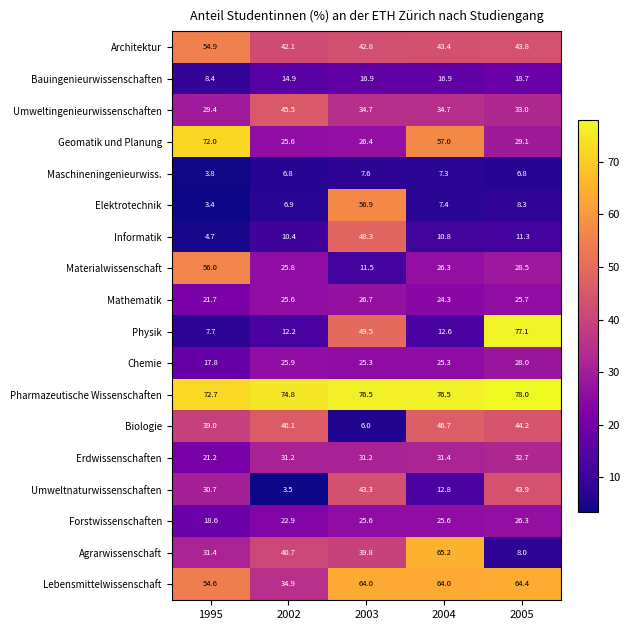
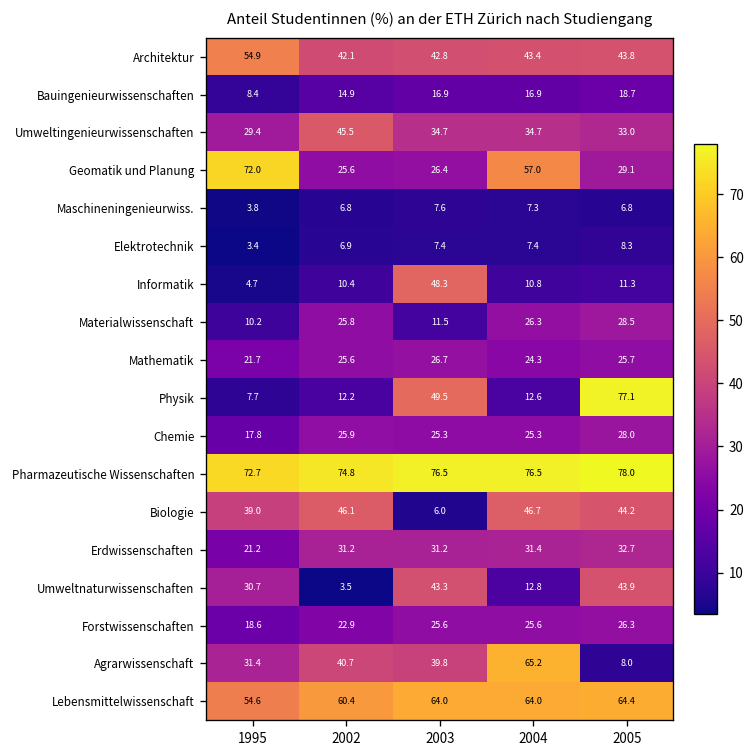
  {
    "Architektur": {
      "1995": 54.9,
      "2002": 42.1,
      "2003": 42.8,
      "2004": 43.4,
      "2005": 43.8
    },
    "Bauingenieurwissenschaften": {
      "1995": 8.4,
      "2002": 14.9,
      "2003": 16.9,
      "2004": 16.9,
      "2005": 18.7
    },
    "Umweltingenieurwissenschaften": {
      "1995": 29.4,
      "2002": 45.5,
      "2003": 34.7,
      "2004": 34.7,
      "2005": 33.0
    },
    "Geomatik und Planung": {
      "1995": 72.0,
      "2002": 25.6,
      "2003": 26.4,
      "2004": 57.0,
      "2005": 29.1
    },
    "Maschineningenieurwiss.": {
      "1995": 3.8,
      "2002": 6.8,
      "2003": 7.6,
      "2004": 7.3,
      "2005": 6.8
    },
    "Elektrotechnik": {
      "1995": 3.4,
      "2002": 6.9,
-     "2003": 56.9,
+     "2003": 7.4,
      "2004": 7.4,
      "2005": 8.3
    },
    "Informatik": {
      "1995": 4.7,
      "2002": 10.4,
      "2003": 48.3,
      "2004": 10.8,
      "2005": 11.3
    },
    "Materialwissenschaft": {
-     "1995": 56.0,
+     "1995": 10.2,
      "2002": 25.8,
      "2003": 11.5,
      "2004": 26.3,
      "2005": 28.5
    },
    "Mathematik": {
      "1995": 21.7,
      "2002": 25.6,
      "2003": 26.7,
      "2004": 24.3,
      "2005": 25.7
    },
    "Physik": {
      "1995": 7.7,
      "2002": 12.2,
      "2003": 49.5,
      "2004": 12.6,
      "2005": 77.1
    },
    "Chemie": {
      "1995": 17.8,
      "2002": 25.9,
      "2003": 25.3,
      "2004": 25.3,
      "2005": 28.0
    },
    "Pharmazeutische Wissenschaften": {
      "1995": 72.7,
      "2002": 74.8,
      "2003": 76.5,
      "2004": 76.5,
      "2005": 78.0
    },
    "Biologie": {
      "1995": 39.0,
      "2002": 46.1,
      "2003": 6.0,
      "2004": 46.7,
      "2005": 44.2
    },
    "Erdwissenschaften": {
      "1995": 21.2,
      "2002": 31.2,
      "2003": 31.2,
      "2004": 31.4,
      "2005": 32.7
    },
    "Umweltnaturwissenschaften": {
      "1995": 30.7,
      "2002": 3.5,
      "2003": 43.3,
      "2004": 12.8,
      "2005": 43.9
    },
    "Forstwissenschaften": {
      "1995": 18.6,
      "2002": 22.9,
      "2003": 25.6,
      "2004": 25.6,
      "2005": 26.3
    },
    "Agrarwissenschaft": {
      "1995": 31.4,
      "2002": 40.7,
      "2003": 39.8,
      "2004": 65.2,
      "2005": 8.0
    },
    "Lebensmittelwissenschaft": {
      "1995": 54.6,
-     "2002": 34.9,
+     "2002": 60.4,
      "2003": 64.0,
      "2004": 64.0,
      "2005": 64.4
    }
  }
